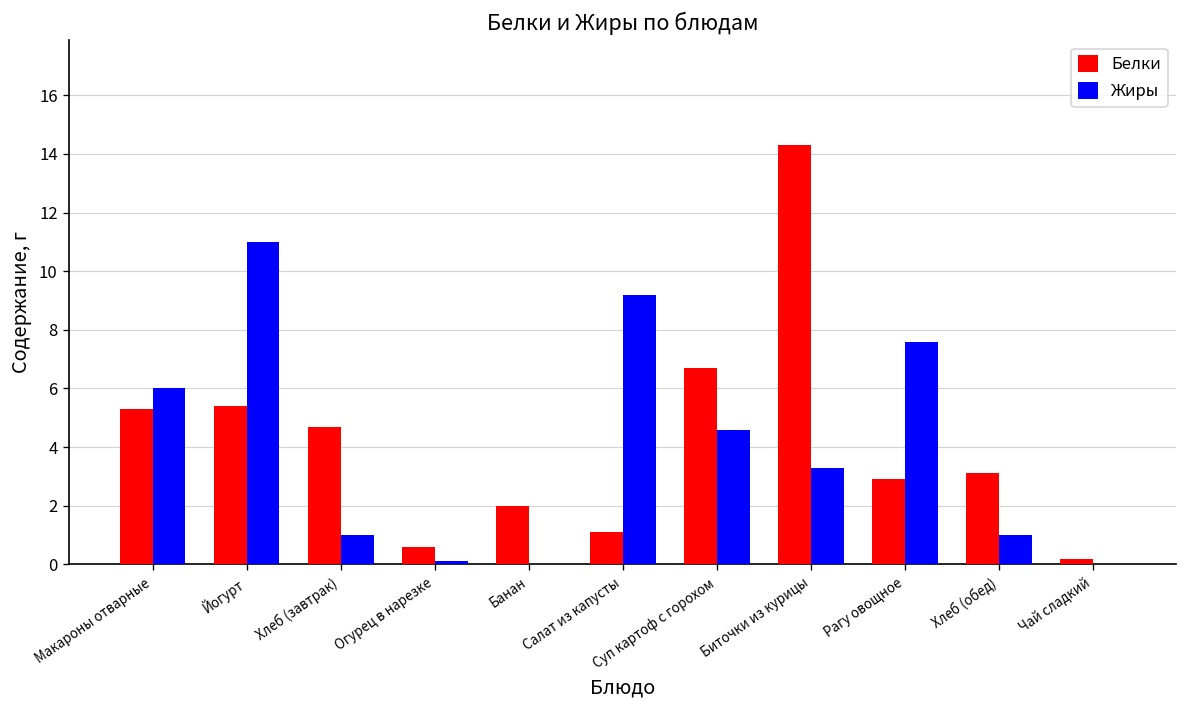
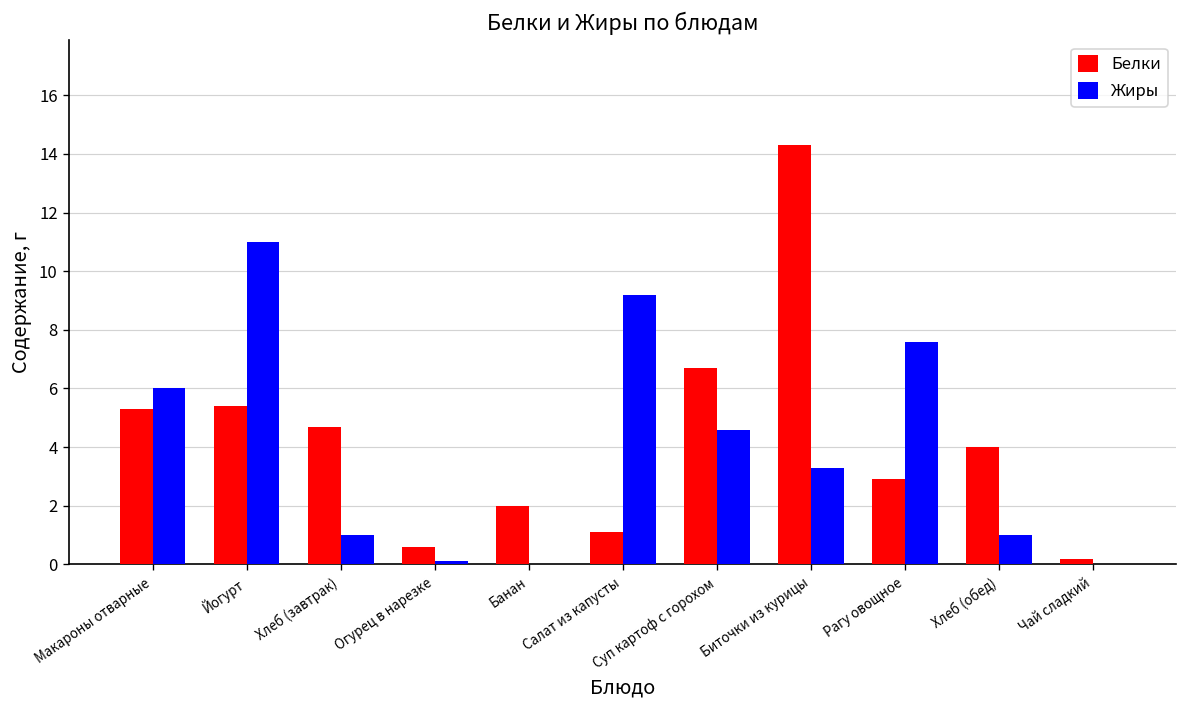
  {
    "Белки": {
      "Макароны отварные": 5.3,
      "Йогурт": 5.4,
      "Хлеб (завтрак)": 4.7,
      "Огурец в нарезке": 0.6,
      "Банан": 2.0,
      "Салат из капусты": 1.1,
      "Суп картоф с горохом": 6.7,
      "Биточки из курицы": 14.3,
      "Рагу овощное": 2.9,
-     "Хлеб (обед)": 3.1,
+     "Хлеб (обед)": 4.0,
      "Чай сладкий": 0.2
    },
    "Жиры": {
      "Макароны отварные": 6.0,
      "Йогурт": 11.0,
      "Хлеб (завтрак)": 1.0,
      "Банан": 0.0,
      "Салат из капусты": 9.2,
      "Суп картоф с горохом": 4.6,
      "Биточки из курицы": 3.3,
      "Рагу овощное": 7.6,
      "Хлеб (обед)": 1.0,
      "Чай сладкий": 0.0
    }
  }
